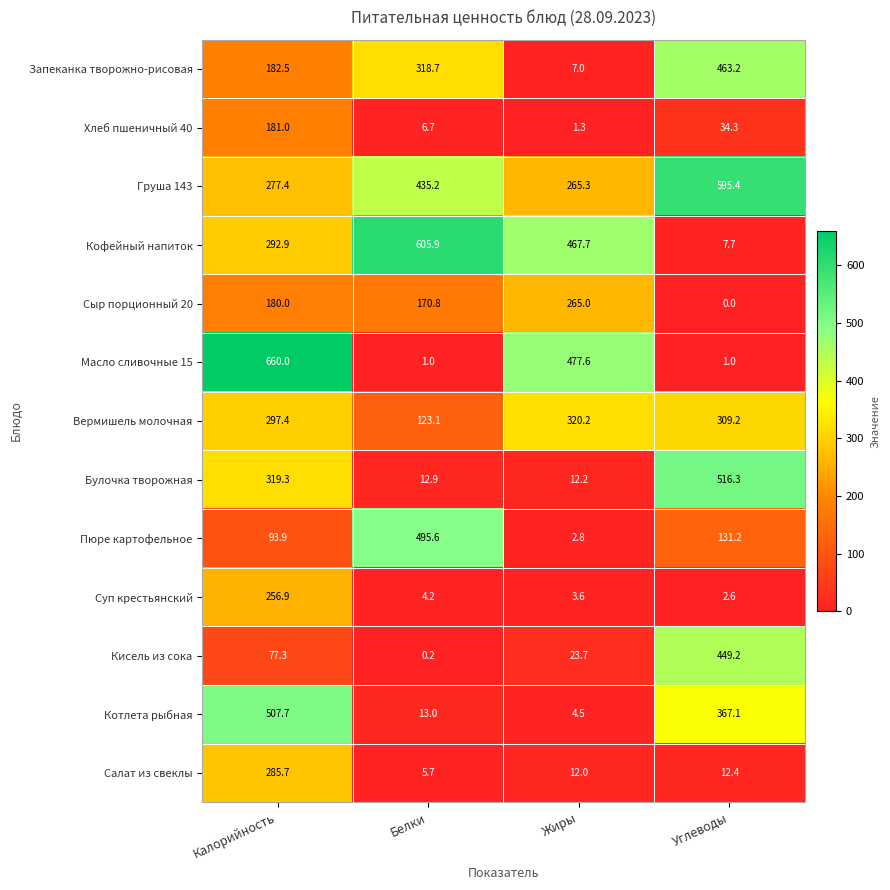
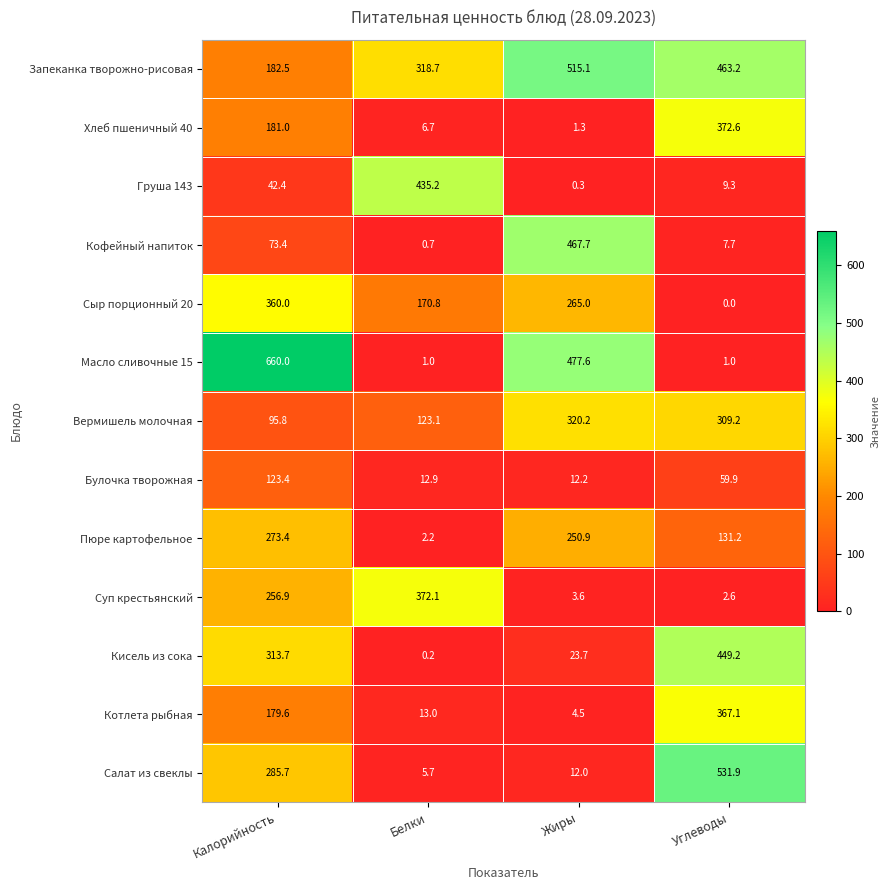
  {
    "Запеканка творожно-рисовая": {
      "Калорийность": 182.5,
      "Белки": 318.7,
-     "Жиры": 7.0,
+     "Жиры": 515.1,
      "Углеводы": 463.2
    },
    "Хлеб пшеничный 40": {
      "Калорийность": 181.0,
      "Белки": 6.7,
      "Жиры": 1.3,
-     "Углеводы": 34.3
+     "Углеводы": 372.6
    },
    "Груша 143": {
-     "Калорийность": 277.4,
+     "Калорийность": 42.4,
      "Белки": 435.2,
-     "Жиры": 265.3,
-     "Углеводы": 595.4
+     "Жиры": 0.3,
+     "Углеводы": 9.3
    },
    "Кофейный напиток": {
-     "Калорийность": 292.9,
-     "Белки": 605.9,
+     "Калорийность": 73.4,
+     "Белки": 0.7,
      "Жиры": 467.7,
      "Углеводы": 7.7
    },
    "Сыр порционный 20": {
-     "Калорийность": 180.0,
+     "Калорийность": 360.0,
      "Белки": 170.8,
      "Жиры": 265.0,
      "Углеводы": 0.0
    },
    "Масло сливочные 15": {
      "Калорийность": 660.0,
      "Белки": 1.0,
      "Жиры": 477.6,
      "Углеводы": 1.0
    },
    "Вермишель молочная": {
-     "Калорийность": 297.4,
+     "Калорийность": 95.8,
      "Белки": 123.1,
      "Жиры": 320.2,
      "Углеводы": 309.2
    },
    "Булочка творожная": {
-     "Калорийность": 319.3,
+     "Калорийность": 123.4,
      "Белки": 12.9,
      "Жиры": 12.2,
-     "Углеводы": 516.3
+     "Углеводы": 59.9
    },
    "Пюре картофельное": {
-     "Калорийность": 93.9,
-     "Белки": 495.6,
-     "Жиры": 2.8,
+     "Калорийность": 273.4,
+     "Белки": 2.2,
+     "Жиры": 250.9,
      "Углеводы": 131.2
    },
    "Суп крестьянский": {
      "Калорийность": 256.9,
-     "Белки": 4.2,
+     "Белки": 372.1,
      "Жиры": 3.6,
      "Углеводы": 2.6
    },
    "Кисель из сока": {
-     "Калорийность": 77.3,
+     "Калорийность": 313.7,
      "Белки": 0.2,
      "Жиры": 23.7,
      "Углеводы": 449.2
    },
    "Котлета рыбная": {
-     "Калорийность": 507.7,
+     "Калорийность": 179.6,
      "Белки": 13.0,
      "Жиры": 4.5,
      "Углеводы": 367.1
    },
    "Салат из свеклы": {
      "Калорийность": 285.7,
      "Белки": 5.7,
      "Жиры": 12.0,
-     "Углеводы": 12.4
+     "Углеводы": 531.9
    }
  }
